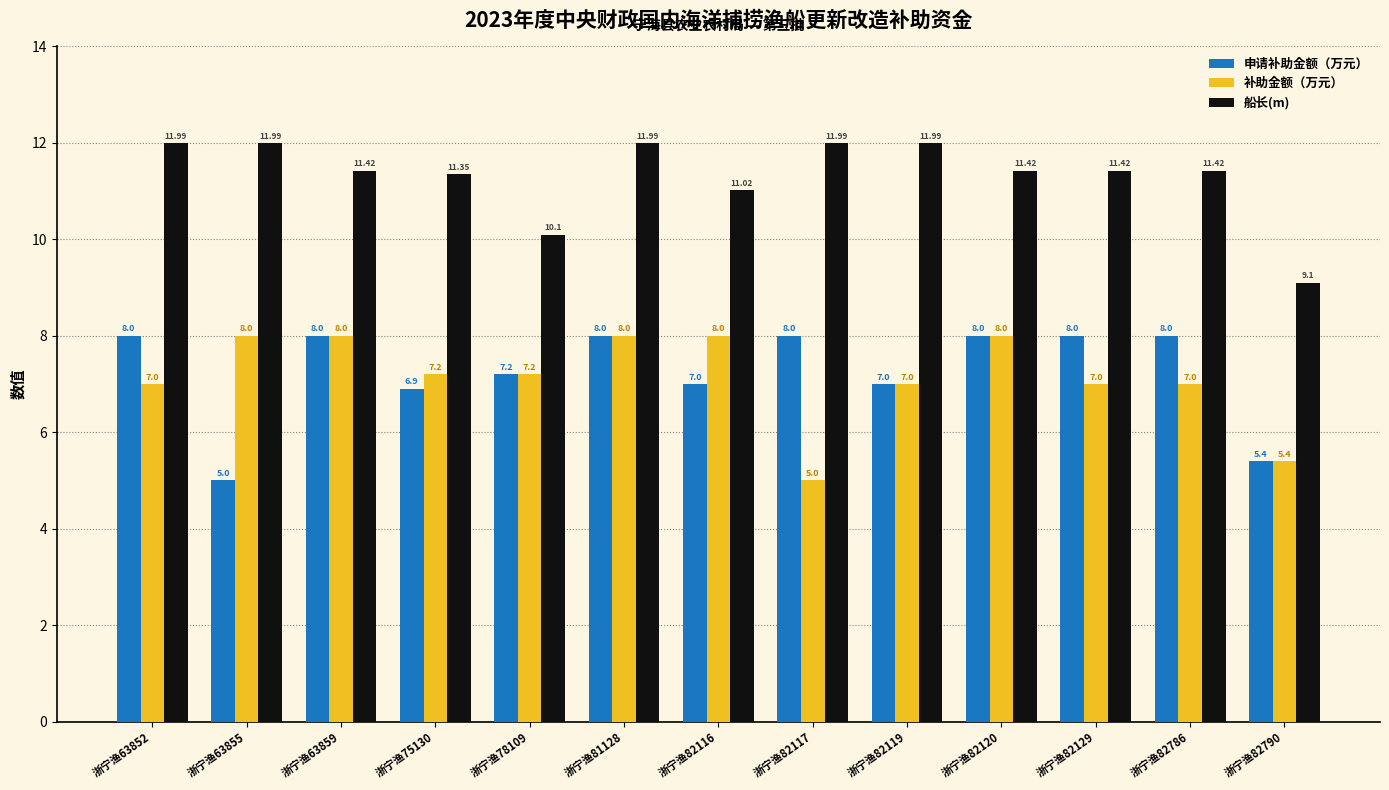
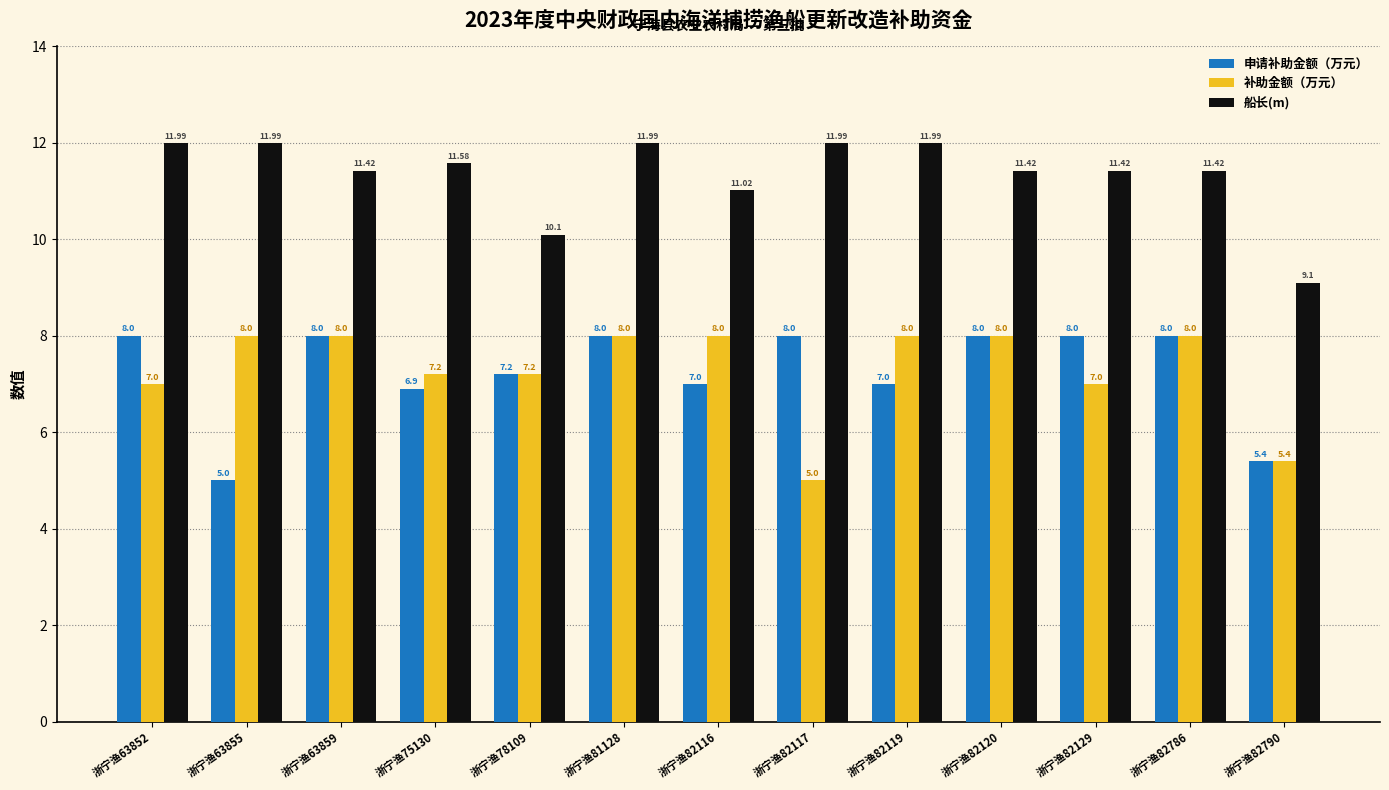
  {
    "申请补助金额（万元）": {
      "浙宁渔63852": 8.0,
      "浙宁渔63855": 5.0,
      "浙宁渔63859": 8.0,
      "浙宁渔75130": 6.9,
      "浙宁渔78109": 7.2,
      "浙宁渔81128": 8.0,
      "浙宁渔82116": 7.0,
      "浙宁渔82117": 8.0,
      "浙宁渔82119": 7.0,
      "浙宁渔82120": 8.0,
      "浙宁渔82129": 8.0,
      "浙宁渔82786": 8.0,
      "浙宁渔82790": 5.4
    },
    "补助金额（万元）": {
      "浙宁渔63852": 7.0,
      "浙宁渔63855": 8.0,
      "浙宁渔63859": 8.0,
      "浙宁渔75130": 7.2,
      "浙宁渔78109": 7.2,
      "浙宁渔81128": 8.0,
      "浙宁渔82116": 8.0,
      "浙宁渔82117": 5.0,
-     "浙宁渔82119": 7.0,
+     "浙宁渔82119": 8.0,
      "浙宁渔82120": 8.0,
      "浙宁渔82129": 7.0,
-     "浙宁渔82786": 7.0,
+     "浙宁渔82786": 8.0,
      "浙宁渔82790": 5.4
    },
    "船长(m)": {
      "浙宁渔63852": 11.99,
      "浙宁渔63855": 11.99,
      "浙宁渔63859": 11.42,
-     "浙宁渔75130": 11.35,
+     "浙宁渔75130": 11.58,
      "浙宁渔78109": 10.1,
      "浙宁渔81128": 11.99,
      "浙宁渔82116": 11.02,
      "浙宁渔82117": 11.99,
      "浙宁渔82119": 11.99,
      "浙宁渔82120": 11.42,
      "浙宁渔82129": 11.42,
      "浙宁渔82786": 11.42,
      "浙宁渔82790": 9.1
    }
  }
